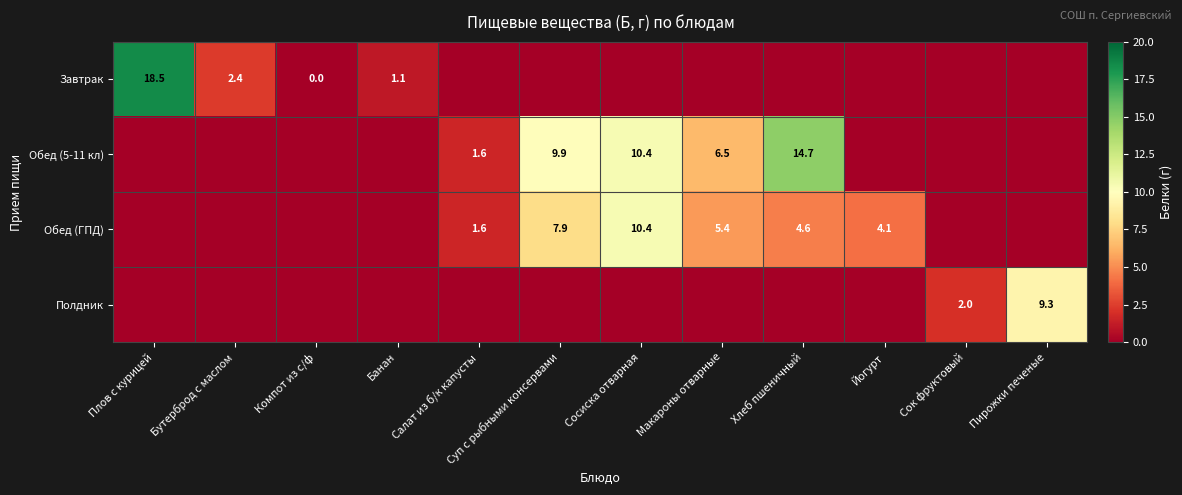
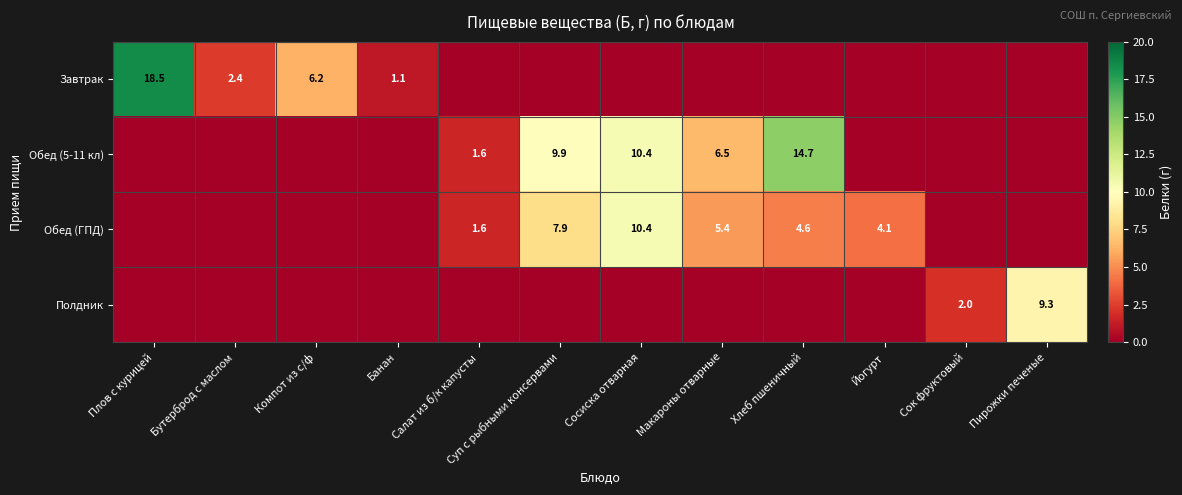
  {
    "Завтрак": {
      "Плов с курицей": 18.5,
      "Бутерброд с маслом": 2.4,
-     "Компот из с/ф": 0.0,
+     "Компот из с/ф": 6.2,
      "Банан": 1.1
    },
    "Обед (5-11 кл)": {
      "Салат из б/к капусты": 1.6,
      "Суп с рыбными консервами": 9.9,
      "Сосиска отварная": 10.4,
      "Макароны отварные": 6.5,
      "Хлеб пшеничный": 14.7
    },
    "Обед (ГПД)": {
      "Салат из б/к капусты": 1.6,
      "Суп с рыбными консервами": 7.9,
      "Сосиска отварная": 10.4,
      "Макароны отварные": 5.4,
      "Хлеб пшеничный": 4.6,
      "Йогурт": 4.1
    },
    "Полдник": {
      "Сок фруктовый": 2.0,
      "Пирожки печеные": 9.3
    }
  }
